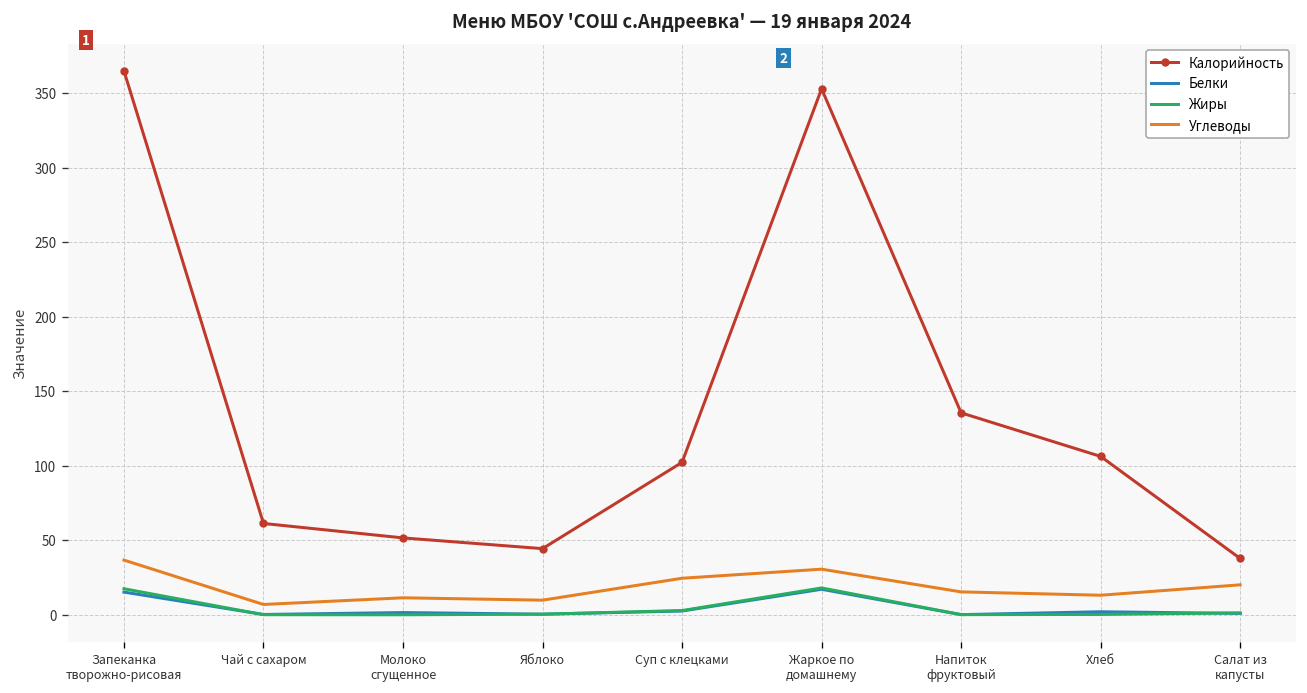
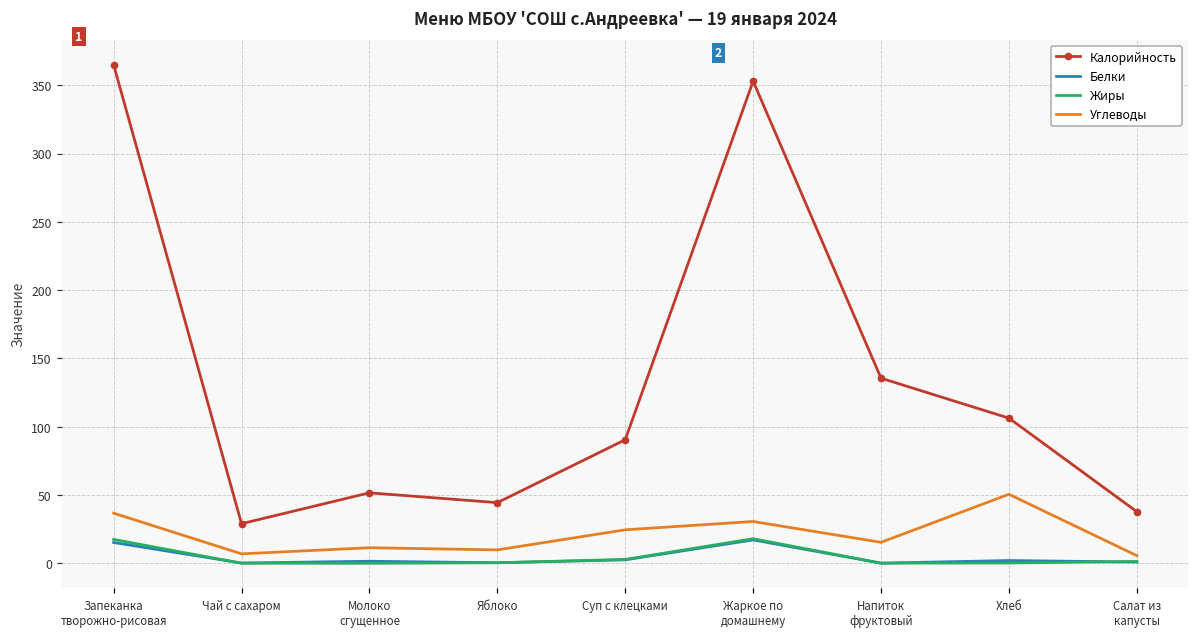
  {
    "Калорийность": {
      "Запеканка творожно-рисовая": 365,
-     "Чай с сахаром": 61,
+     "Чай с сахаром": 29,
      "Молоко сгущенное": 52,
      "Яблоко": 44,
-     "Суп с клецками": 102,
+     "Суп с клецками": 90,
      "Жаркое по домашнему": 353,
      "Напиток фруктовый": 136,
      "Хлеб": 106,
      "Салат из капусты": 38
    },
    "Белки": {
      "Запеканка творожно-рисовая": 15
    },
    "Жиры": {
      "Запеканка творожно-рисовая": 17
    },
    "Углеводы": {
      "Запеканка творожно-рисовая": 37,
      "Чай с сахаром": 7,
      "Молоко сгущенное": 11,
      "Яблоко": 10,
      "Суп с клецками": 25,
      "Жаркое по домашнему": 31,
      "Напиток фруктовый": 15,
-     "Хлеб": 13,
-     "Салат из капусты": 20
+     "Хлеб": 51,
+     "Салат из капусты": 6
    }
  }
